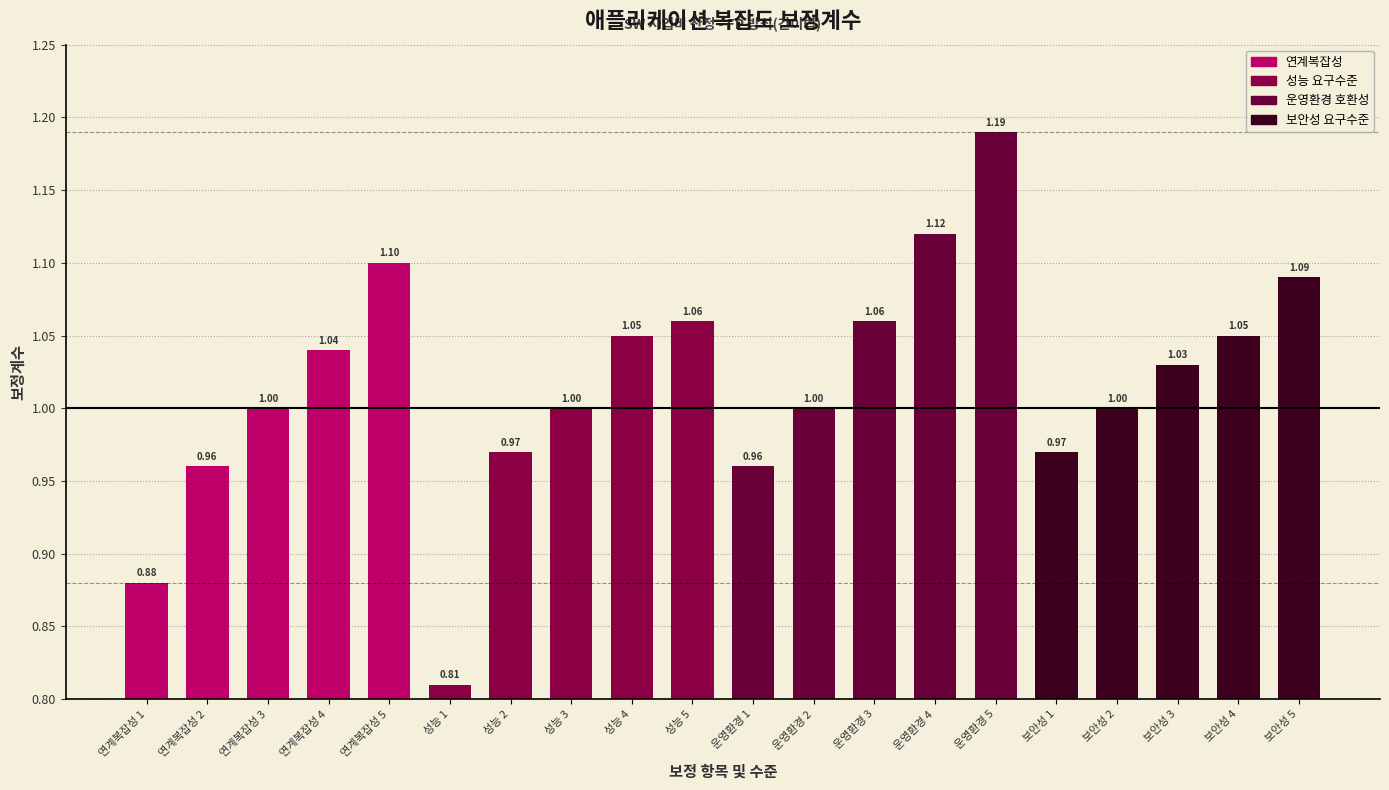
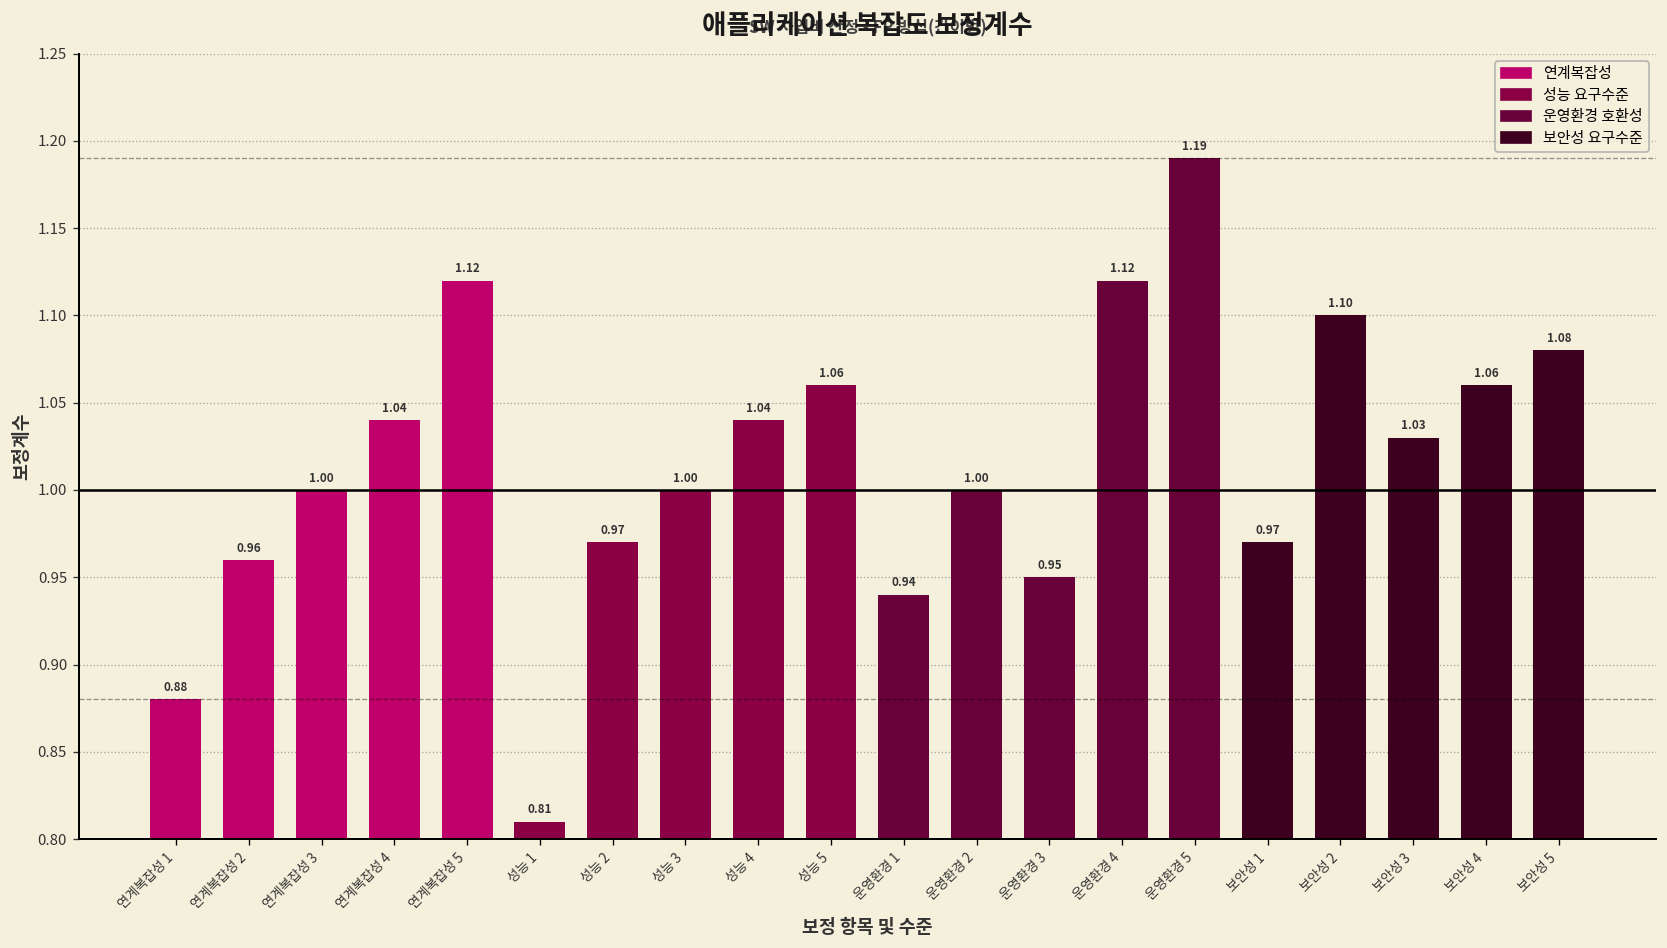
  {
    "연계복잡성 1": 0.88,
    "연계복잡성 2": 0.96,
    "연계복잡성 3": 1.00,
    "연계복잡성 4": 1.04,
-   "연계복잡성 5": 1.10,
+   "연계복잡성 5": 1.12,
    "성능 1": 0.81,
    "성능 2": 0.97,
    "성능 3": 1.00,
-   "성능 4": 1.05,
+   "성능 4": 1.04,
    "성능 5": 1.06,
-   "운영환경 1": 0.96,
+   "운영환경 1": 0.94,
    "운영환경 2": 1.00,
-   "운영환경 3": 1.06,
+   "운영환경 3": 0.95,
    "운영환경 4": 1.12,
    "운영환경 5": 1.19,
    "보안성 1": 0.97,
-   "보안성 2": 1.00,
+   "보안성 2": 1.10,
    "보안성 3": 1.03,
-   "보안성 4": 1.05,
-   "보안성 5": 1.09
+   "보안성 4": 1.06,
+   "보안성 5": 1.08
  }
